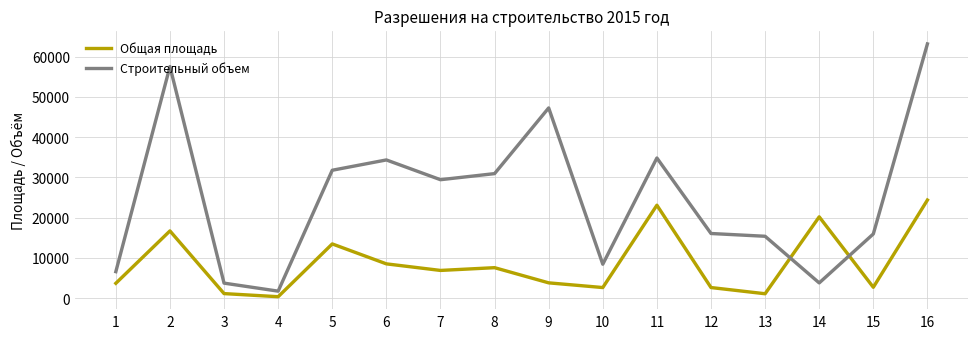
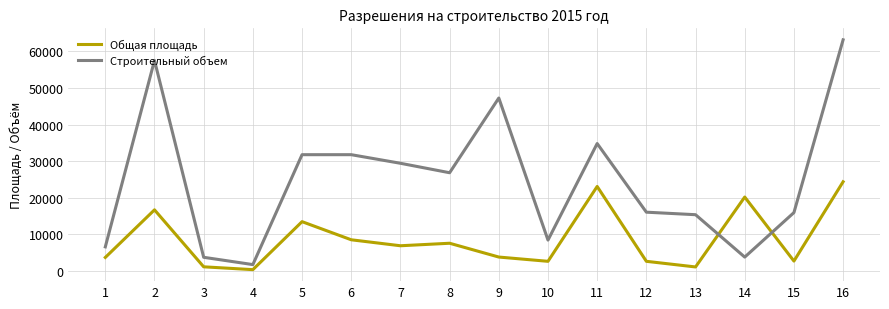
  {
    "Общая площадь": {
      "1": 4000,
      "2": 17000,
      "3": 1000,
      "4": 0,
      "5": 13000,
      "6": 8000,
      "7": 7000,
      "8": 8000,
      "9": 4000,
      "10": 3000,
      "11": 23000,
      "12": 3000,
      "13": 1000,
      "14": 20000,
      "15": 3000,
      "16": 24000
    },
    "Строительный объем": {
      "1": 7000,
      "2": 58000,
      "3": 4000,
      "4": 2000,
      "5": 32000,
-     "6": 34000,
+     "6": 32000,
      "7": 29000,
-     "8": 31000,
+     "8": 27000,
      "9": 47000,
      "10": 8000,
      "11": 35000,
      "12": 16000,
      "13": 15000,
      "14": 4000,
      "15": 16000,
      "16": 63000
    }
  }
